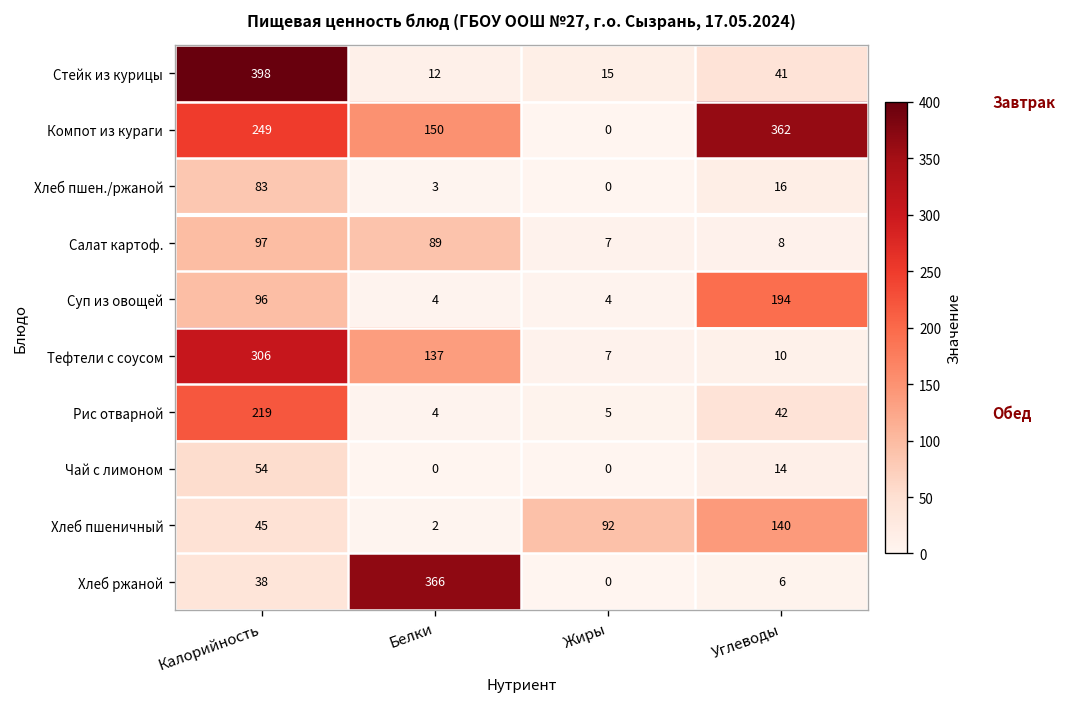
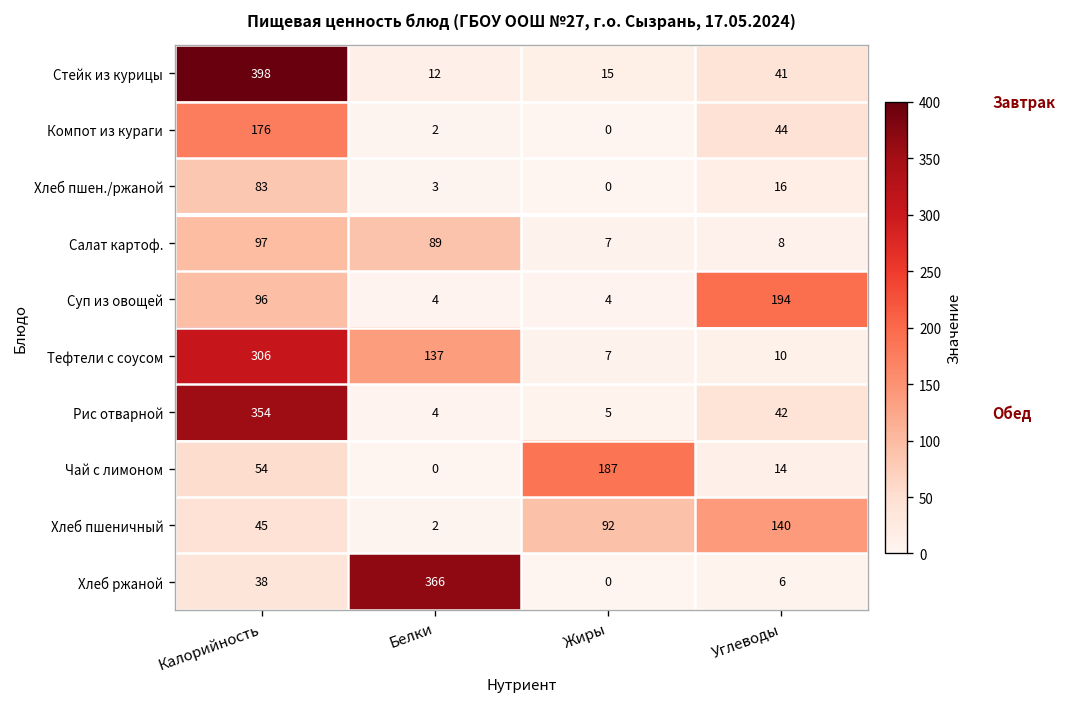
  {
    "Стейк из курицы": {
      "Калорийность": 398,
      "Белки": 12,
      "Жиры": 15,
      "Углеводы": 41
    },
    "Компот из кураги": {
-     "Калорийность": 249,
-     "Белки": 150,
+     "Калорийность": 176,
+     "Белки": 2,
      "Жиры": 0,
-     "Углеводы": 362
+     "Углеводы": 44
    },
    "Хлеб пшен./ржаной": {
      "Калорийность": 83,
      "Белки": 3,
      "Жиры": 0,
      "Углеводы": 16
    },
    "Салат картоф.": {
      "Калорийность": 97,
      "Белки": 89,
      "Жиры": 7,
      "Углеводы": 8
    },
    "Суп из овощей": {
      "Калорийность": 96,
      "Белки": 4,
      "Жиры": 4,
      "Углеводы": 194
    },
    "Тефтели с соусом": {
      "Калорийность": 306,
      "Белки": 137,
      "Жиры": 7,
      "Углеводы": 10
    },
    "Рис отварной": {
-     "Калорийность": 219,
+     "Калорийность": 354,
      "Белки": 4,
      "Жиры": 5,
      "Углеводы": 42
    },
    "Чай с лимоном": {
      "Калорийность": 54,
      "Белки": 0,
-     "Жиры": 0,
+     "Жиры": 187,
      "Углеводы": 14
    },
    "Хлеб пшеничный": {
      "Калорийность": 45,
      "Белки": 2,
      "Жиры": 92,
      "Углеводы": 140
    },
    "Хлеб ржаной": {
      "Калорийность": 38,
      "Белки": 366,
      "Жиры": 0,
      "Углеводы": 6
    }
  }
